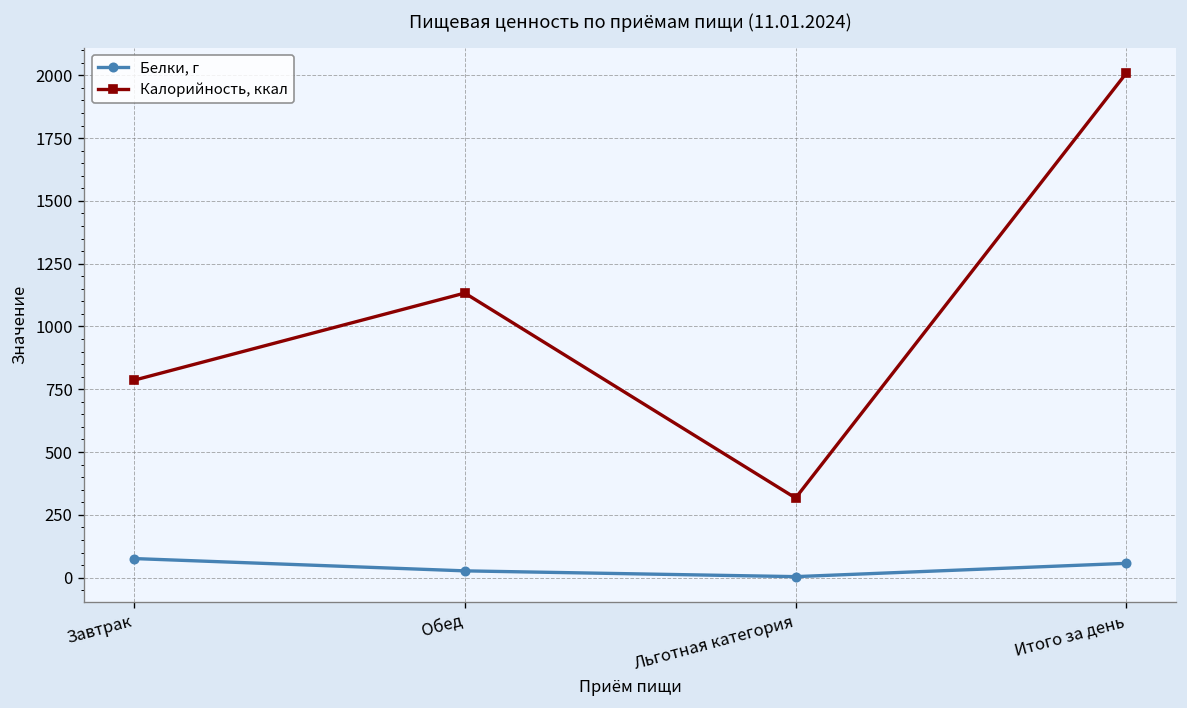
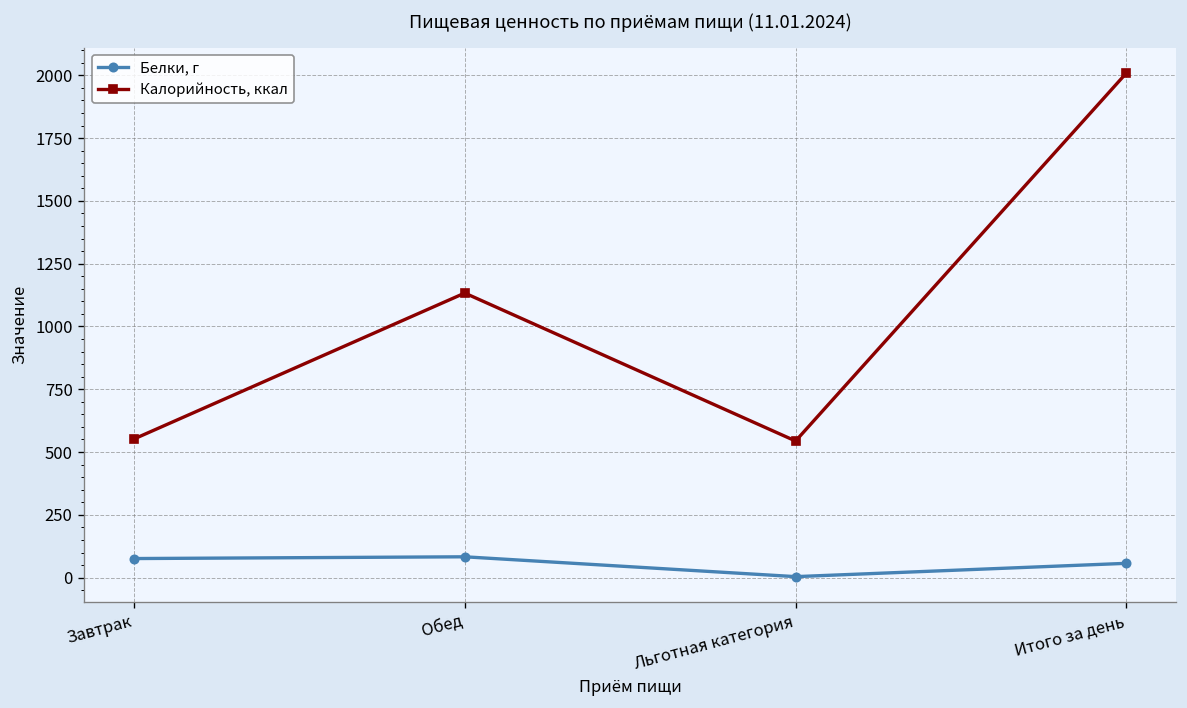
  {
    "Белки, г": {
      "Завтрак": 80,
-     "Обед": 30,
+     "Обед": 80,
      "Льготная категория": 0,
      "Итого за день": 60
    },
    "Калорийность, ккал": {
-     "Завтрак": 790,
+     "Завтрак": 550,
      "Обед": 1130,
-     "Льготная категория": 320,
+     "Льготная категория": 540,
      "Итого за день": 2010
    }
  }
